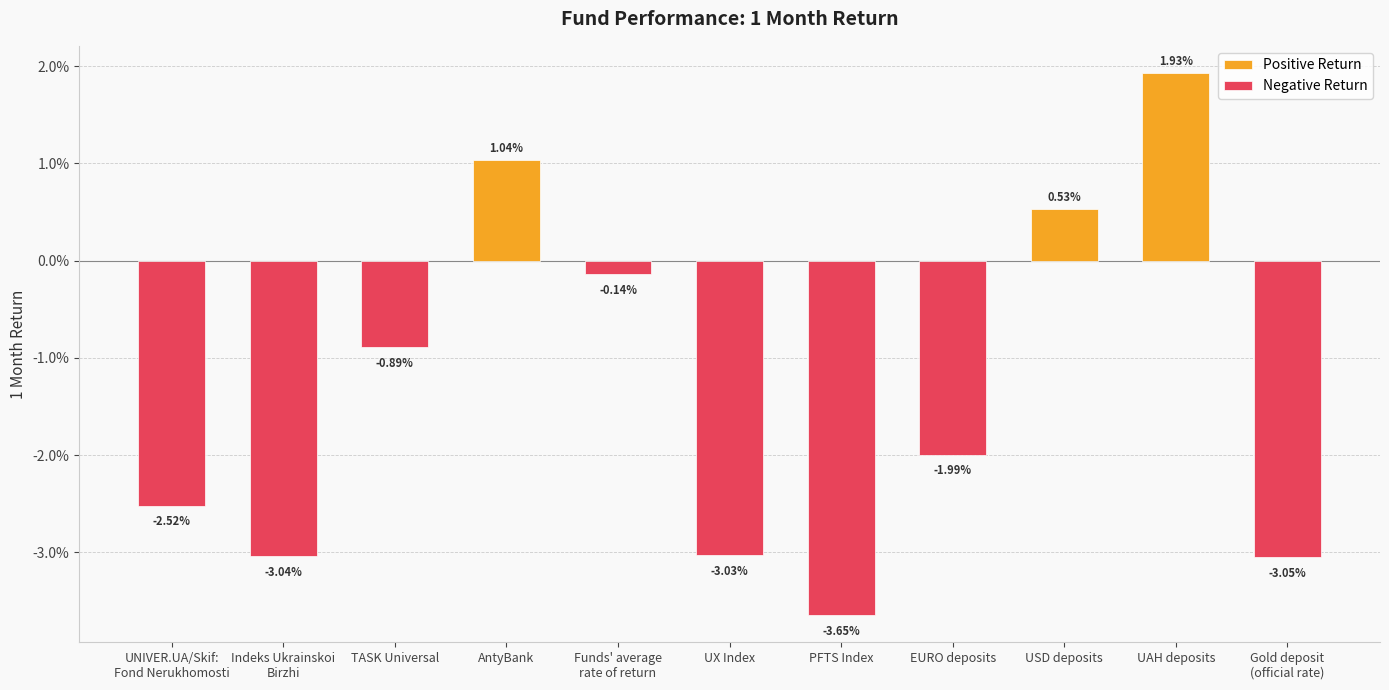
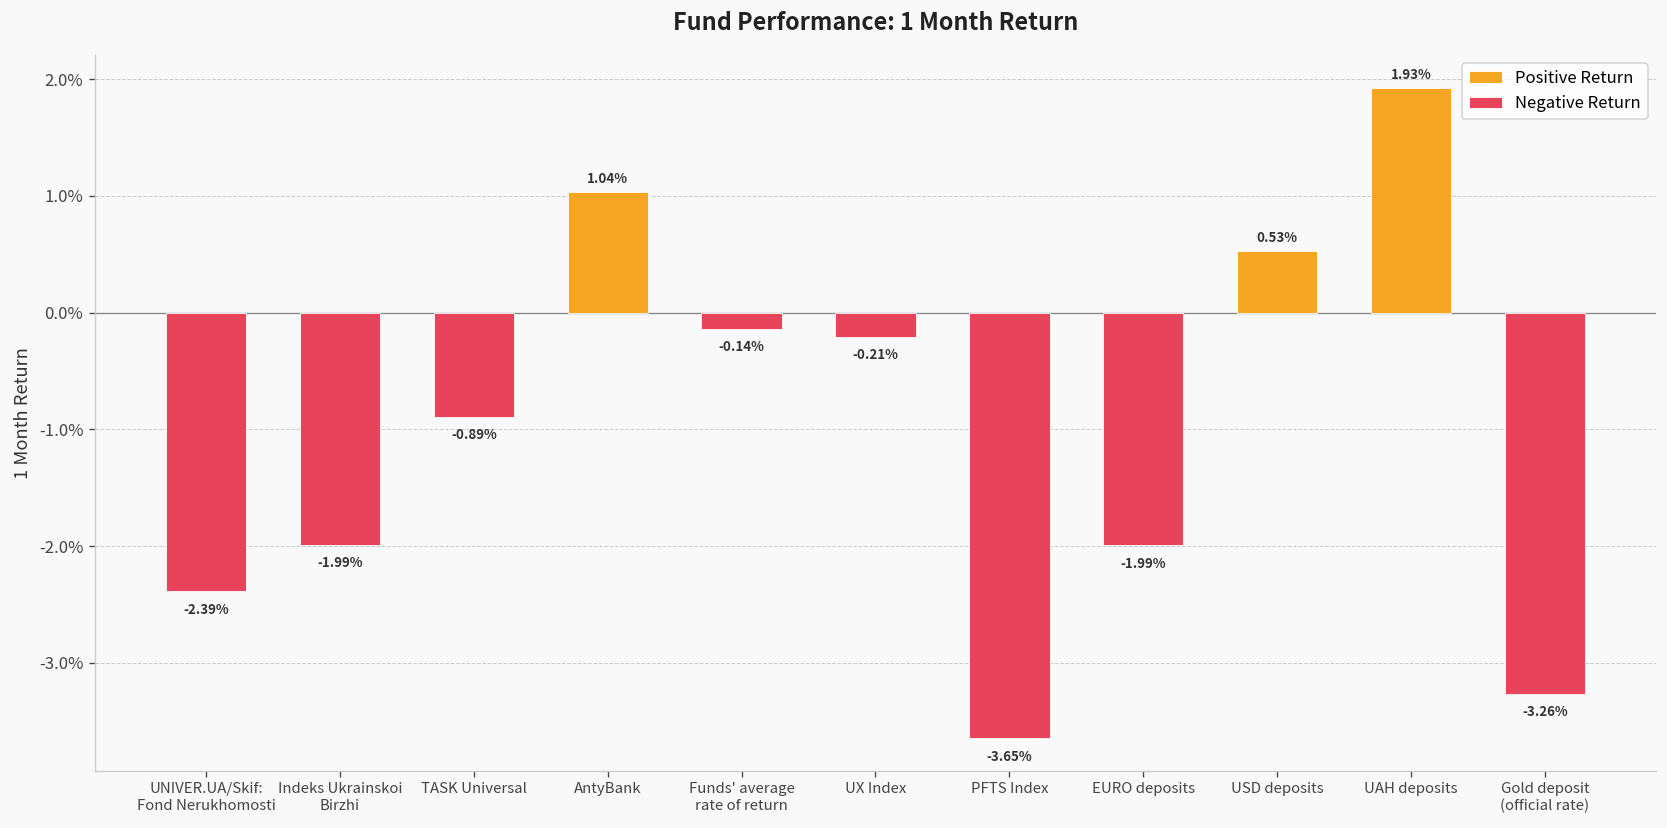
  {
    "Positive Return": {
      "AntyBank": "1.04%",
      "USD deposits": "0.53%",
      "UAH deposits": "1.93%"
    },
    "Negative Return": {
-     "UNIVER.UA/Skif: Fond Nerukhomosti": "-2.52%",
-     "Indeks Ukrainskoi Birzhi": "-3.04%",
+     "UNIVER.UA/Skif: Fond Nerukhomosti": "-2.39%",
+     "Indeks Ukrainskoi Birzhi": "-1.99%",
      "TASK Universal": "-0.89%",
      "Funds' average rate of return": "-0.14%",
-     "UX Index": "-3.03%",
+     "UX Index": "-0.21%",
      "PFTS Index": "-3.65%",
      "EURO deposits": "-1.99%",
-     "Gold deposit (official rate)": "-3.05%"
+     "Gold deposit (official rate)": "-3.26%"
    }
  }
